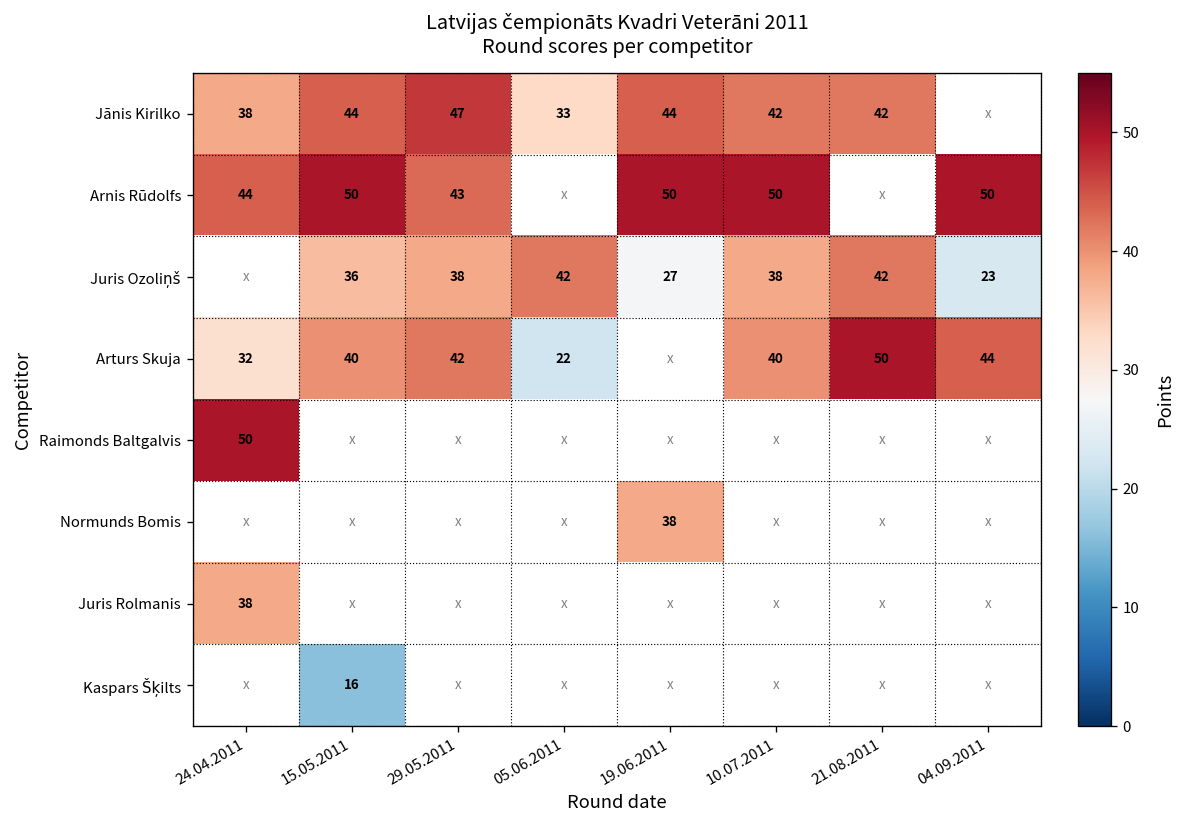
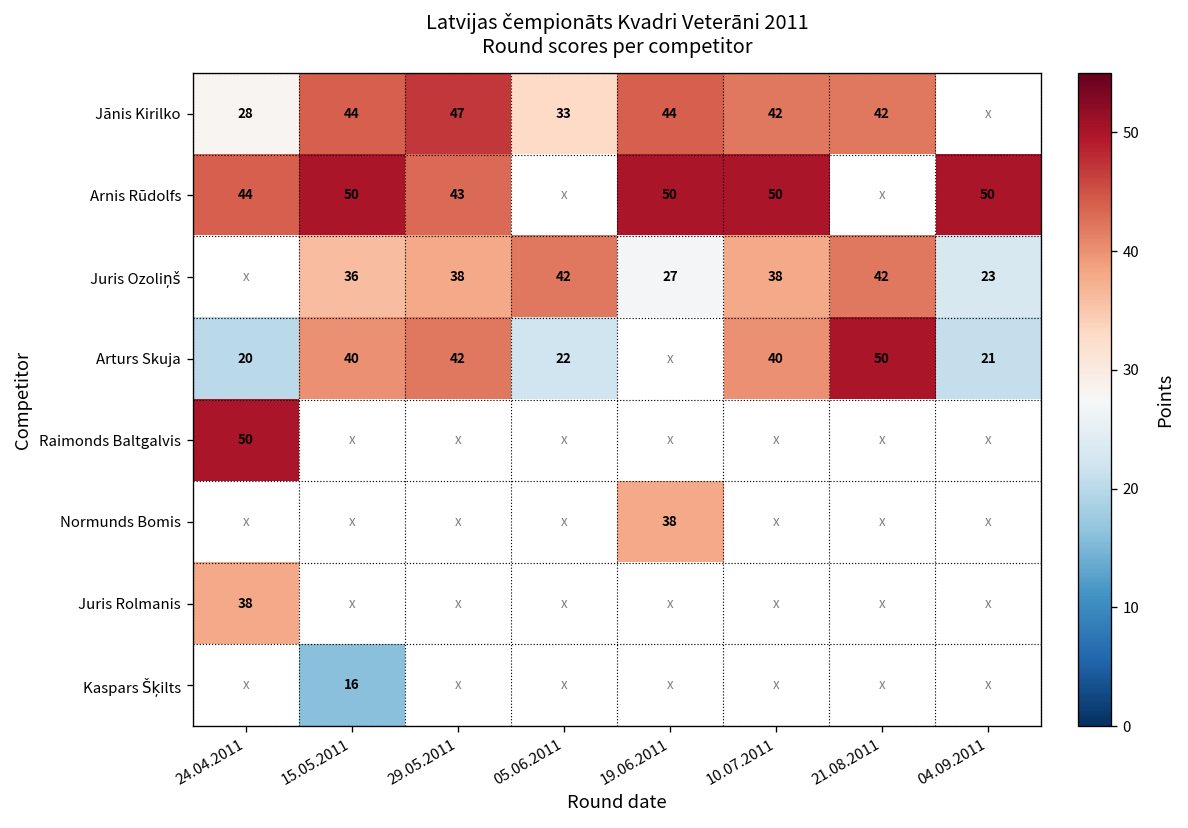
  {
    "Jānis Kirilko": {
-     "24.04.2011": 38,
+     "24.04.2011": 28,
      "15.05.2011": 44,
      "29.05.2011": 47,
      "05.06.2011": 33,
      "19.06.2011": 44,
      "10.07.2011": 42,
      "21.08.2011": 42
    },
    "Arnis Rūdolfs": {
      "24.04.2011": 44,
      "15.05.2011": 50,
      "29.05.2011": 43,
      "19.06.2011": 50,
      "10.07.2011": 50,
      "04.09.2011": 50
    },
    "Juris Ozoliņš": {
      "15.05.2011": 36,
      "29.05.2011": 38,
      "05.06.2011": 42,
      "19.06.2011": 27,
      "10.07.2011": 38,
      "21.08.2011": 42,
      "04.09.2011": 23
    },
    "Arturs Skuja": {
-     "24.04.2011": 32,
+     "24.04.2011": 20,
      "15.05.2011": 40,
      "29.05.2011": 42,
      "05.06.2011": 22,
      "10.07.2011": 40,
      "21.08.2011": 50,
-     "04.09.2011": 44
+     "04.09.2011": 21
    },
    "Raimonds Baltgalvis": {
      "24.04.2011": 50
    },
    "Normunds Bomis": {
      "19.06.2011": 38
    },
    "Juris Rolmanis": {
      "24.04.2011": 38
    },
    "Kaspars Šķilts": {
      "15.05.2011": 16
    }
  }
